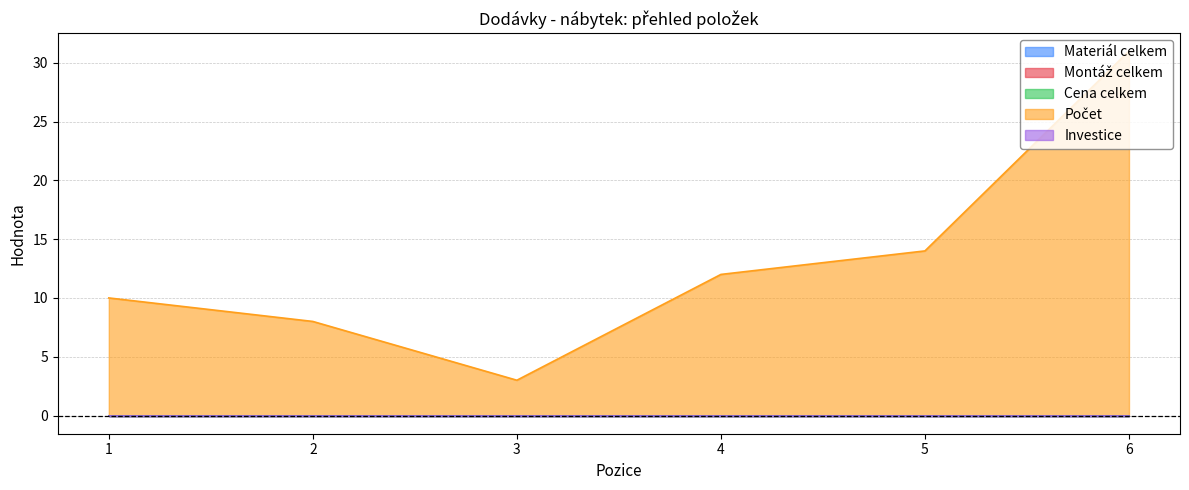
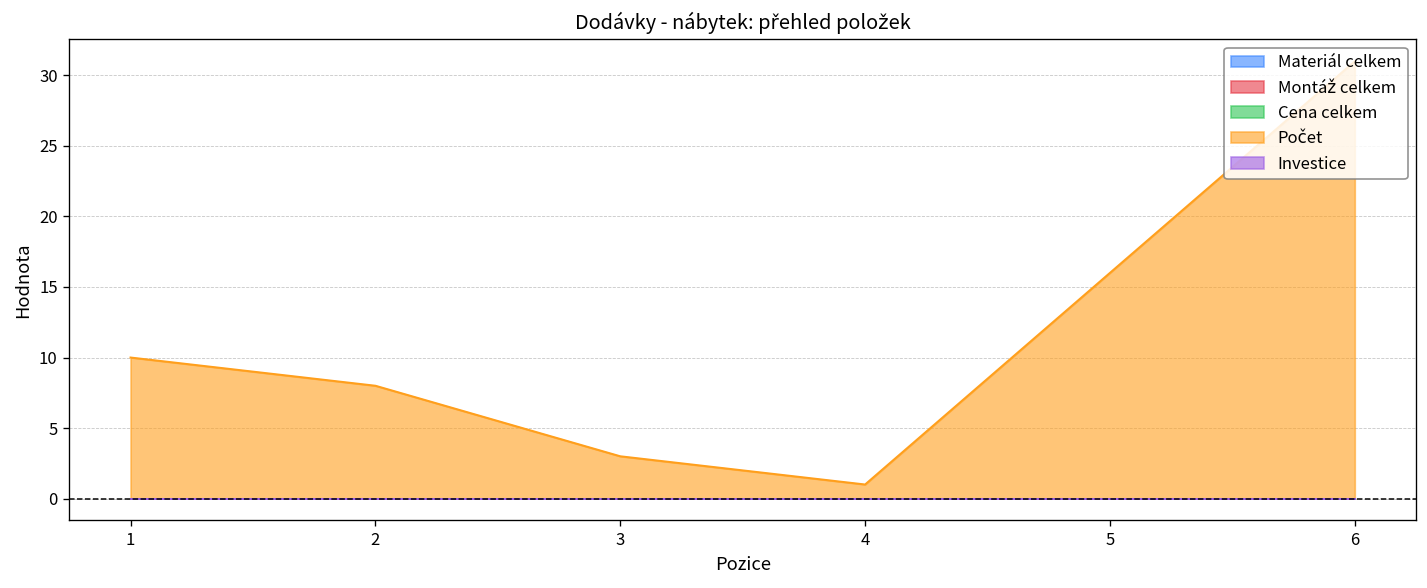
  {
    "Investice": {
      "1": 0,
      "2": 0,
      "3": 0,
      "4": 0,
      "5": 0,
      "6": 0
    },
    "Počet": {
      "1": 10,
      "2": 8,
      "3": 3,
-     "4": 12,
-     "5": 14
+     "4": 1,
+     "5": 16
    }
  }
